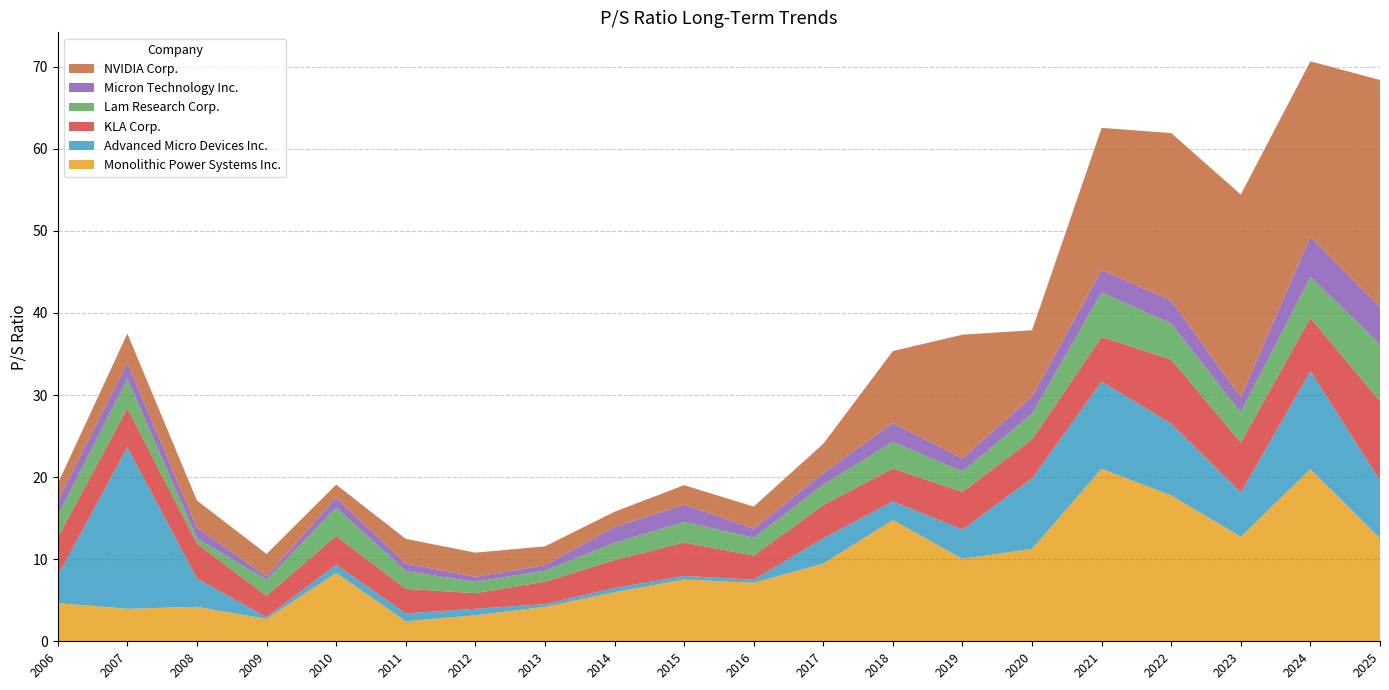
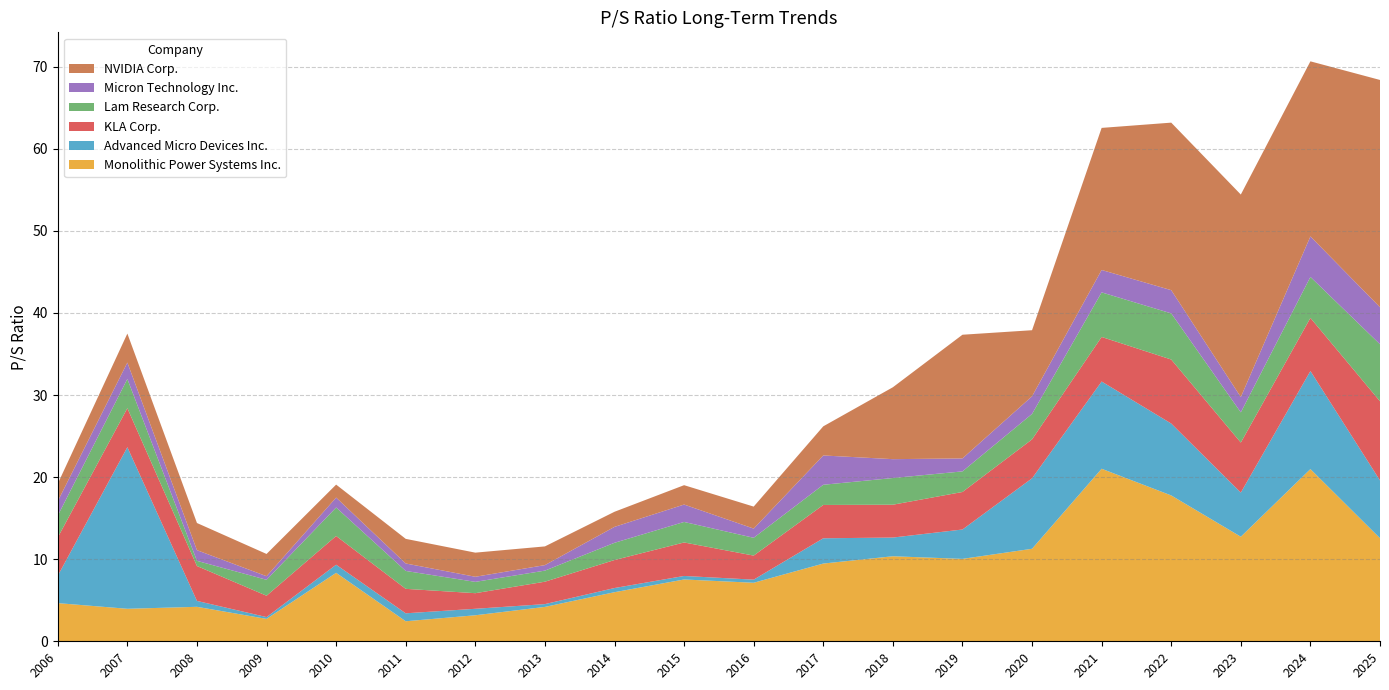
  {
    "Monolithic Power Systems Inc.": {
      "2006": 5,
      "2007": 4,
      "2008": 4,
      "2010": 8,
      "2011": 2,
      "2012": 3,
      "2013": 4,
      "2014": 6,
      "2015": 8,
      "2016": 7,
      "2017": 9,
-     "2018": 15,
+     "2018": 10,
      "2019": 10,
      "2020": 11,
      "2021": 21,
      "2022": 18,
      "2023": 13,
      "2024": 21,
      "2025": 13
    },
    "Advanced Micro Devices Inc.": {
      "2006": 3,
      "2007": 20,
-     "2008": 3,
+     "2008": 1,
      "2010": 1,
      "2011": 1,
      "2012": 1,
      "2013": 0,
      "2014": 1,
      "2015": 0,
      "2016": 0,
      "2017": 3,
      "2018": 2,
      "2019": 4,
      "2020": 9,
      "2021": 11,
      "2022": 9,
      "2023": 5,
      "2024": 12,
      "2025": 7
    },
    "Lam Research Corp.": {
      "2006": 3,
      "2007": 4,
      "2008": 1,
      "2009": 2,
      "2010": 3,
      "2011": 2,
      "2012": 1,
      "2013": 1,
      "2014": 2,
      "2015": 3,
      "2016": 2,
      "2017": 2,
      "2018": 3,
      "2019": 3,
      "2020": 3,
      "2021": 5,
-     "2022": 4,
+     "2022": 6,
      "2023": 4,
      "2024": 5,
      "2025": 7
    },
    "Micron Technology Inc.": {
      "2006": 2,
      "2007": 2,
      "2008": 1,
      "2009": 0,
      "2010": 1,
      "2011": 1,
      "2012": 1,
      "2013": 1,
      "2014": 2,
      "2015": 2,
      "2016": 1,
-     "2017": 1,
+     "2017": 4,
      "2018": 2,
      "2019": 2,
      "2020": 2,
      "2021": 3,
      "2022": 3,
      "2023": 2,
      "2024": 5,
      "2025": 5
    }
  }
